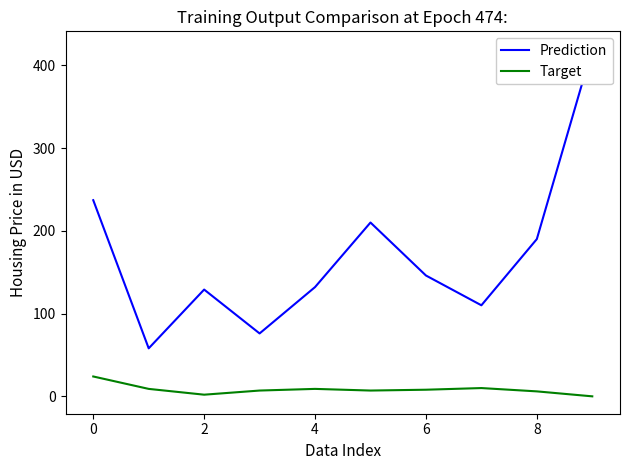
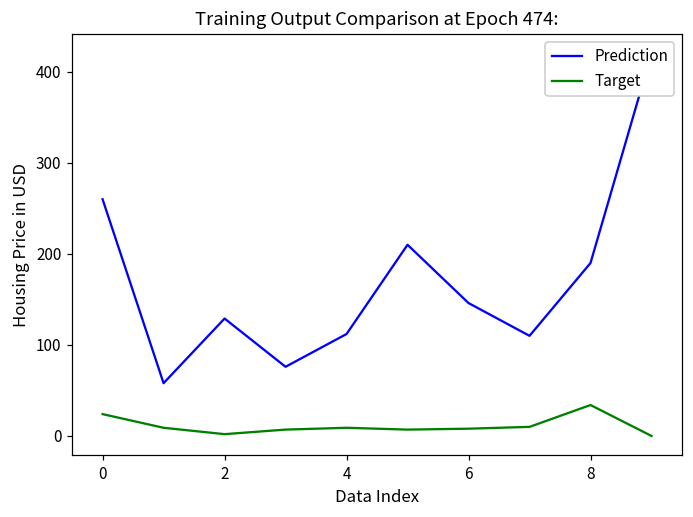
  {
    "Prediction": {
-     "0": 240,
+     "0": 260,
      "2": 130,
-     "4": 130,
+     "4": 110,
      "6": 150,
      "8": 190
    },
    "Target": {
      "0": 20,
      "2": 0,
      "4": 10,
      "6": 10,
-     "8": 10
+     "8": 30
    }
  }
